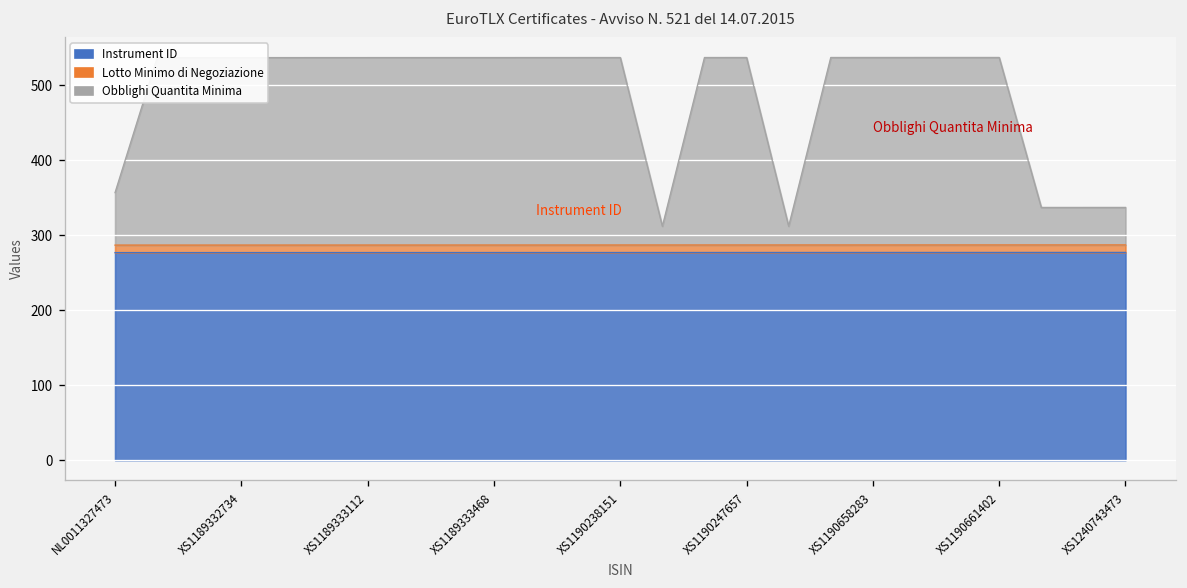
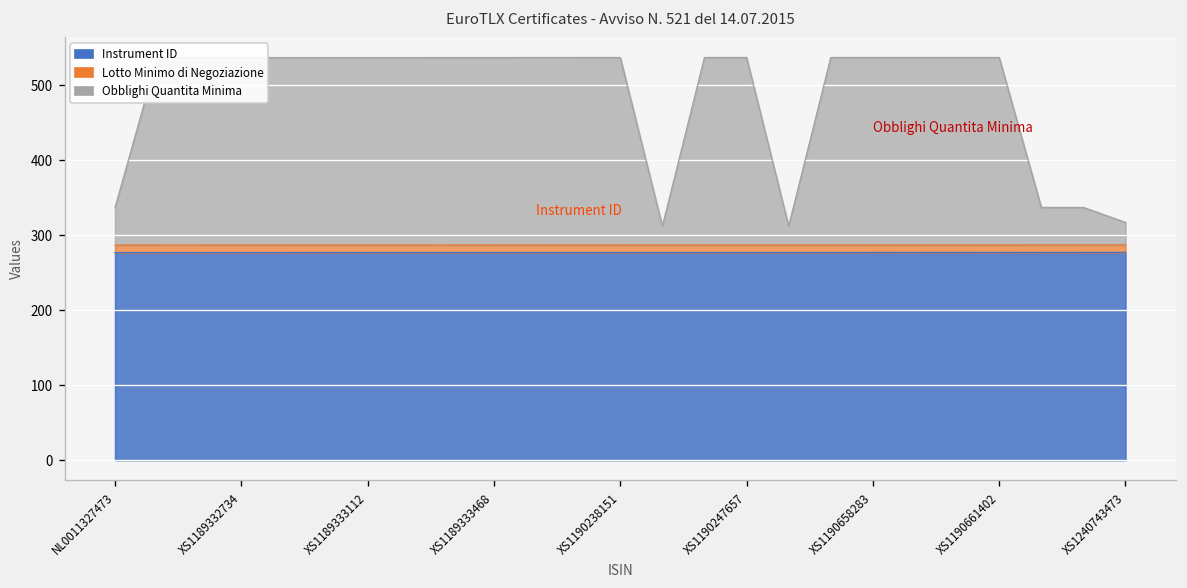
  {
    "Instrument ID": {
      "NL0011327473": 280,
      "XS1189332734": 280,
      "XS1189333112": 280,
      "XS1189333468": 280,
      "XS1190238151": 280,
      "XS1190247657": 280,
      "XS1190658283": 280,
      "XS1190661402": 280,
      "XS1240743473": 280
    },
    "Lotto Minimo di Negoziazione": {
      "NL0011327473": 10,
      "XS1189332734": 10,
      "XS1189333112": 10,
      "XS1189333468": 10,
      "XS1190238151": 10,
      "XS1190247657": 10,
      "XS1190658283": 10,
      "XS1190661402": 10,
      "XS1240743473": 10
    },
    "Obblighi Quantita Minima": {
-     "NL0011327473": 70,
+     "NL0011327473": 50,
      "XS1189333112": 250,
      "XS1189333468": 250,
      "XS1190238151": 250,
      "XS1190247657": 250,
      "XS1190658283": 250,
      "XS1190661402": 250,
-     "XS1240743473": 50
+     "XS1240743473": 30
    }
  }
